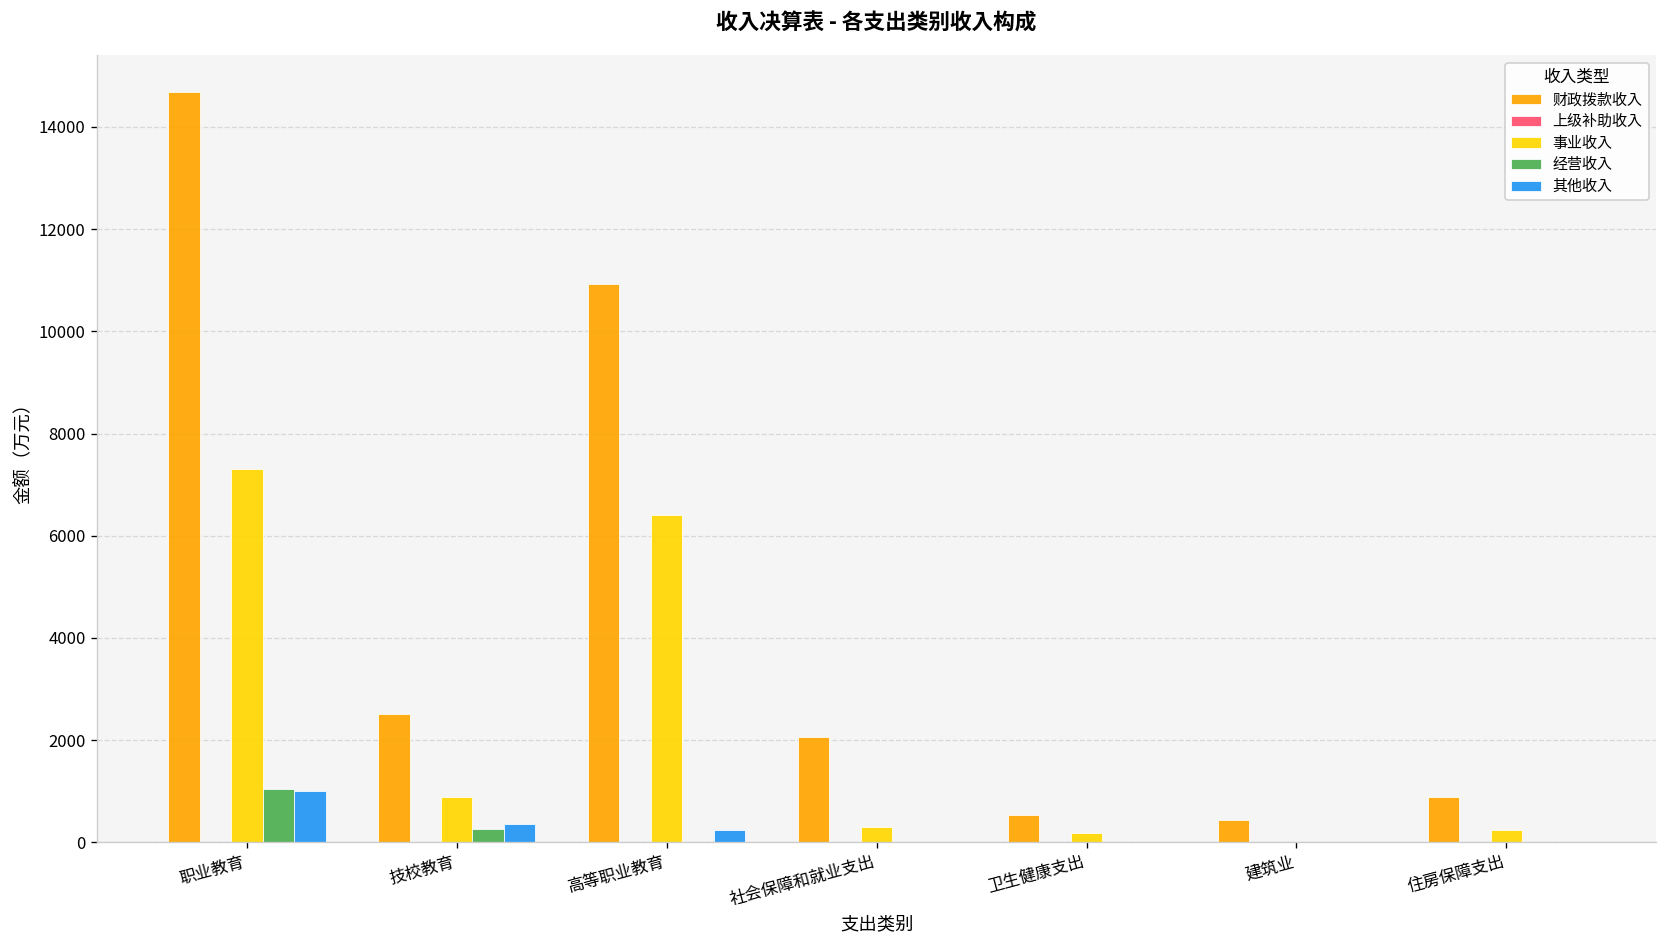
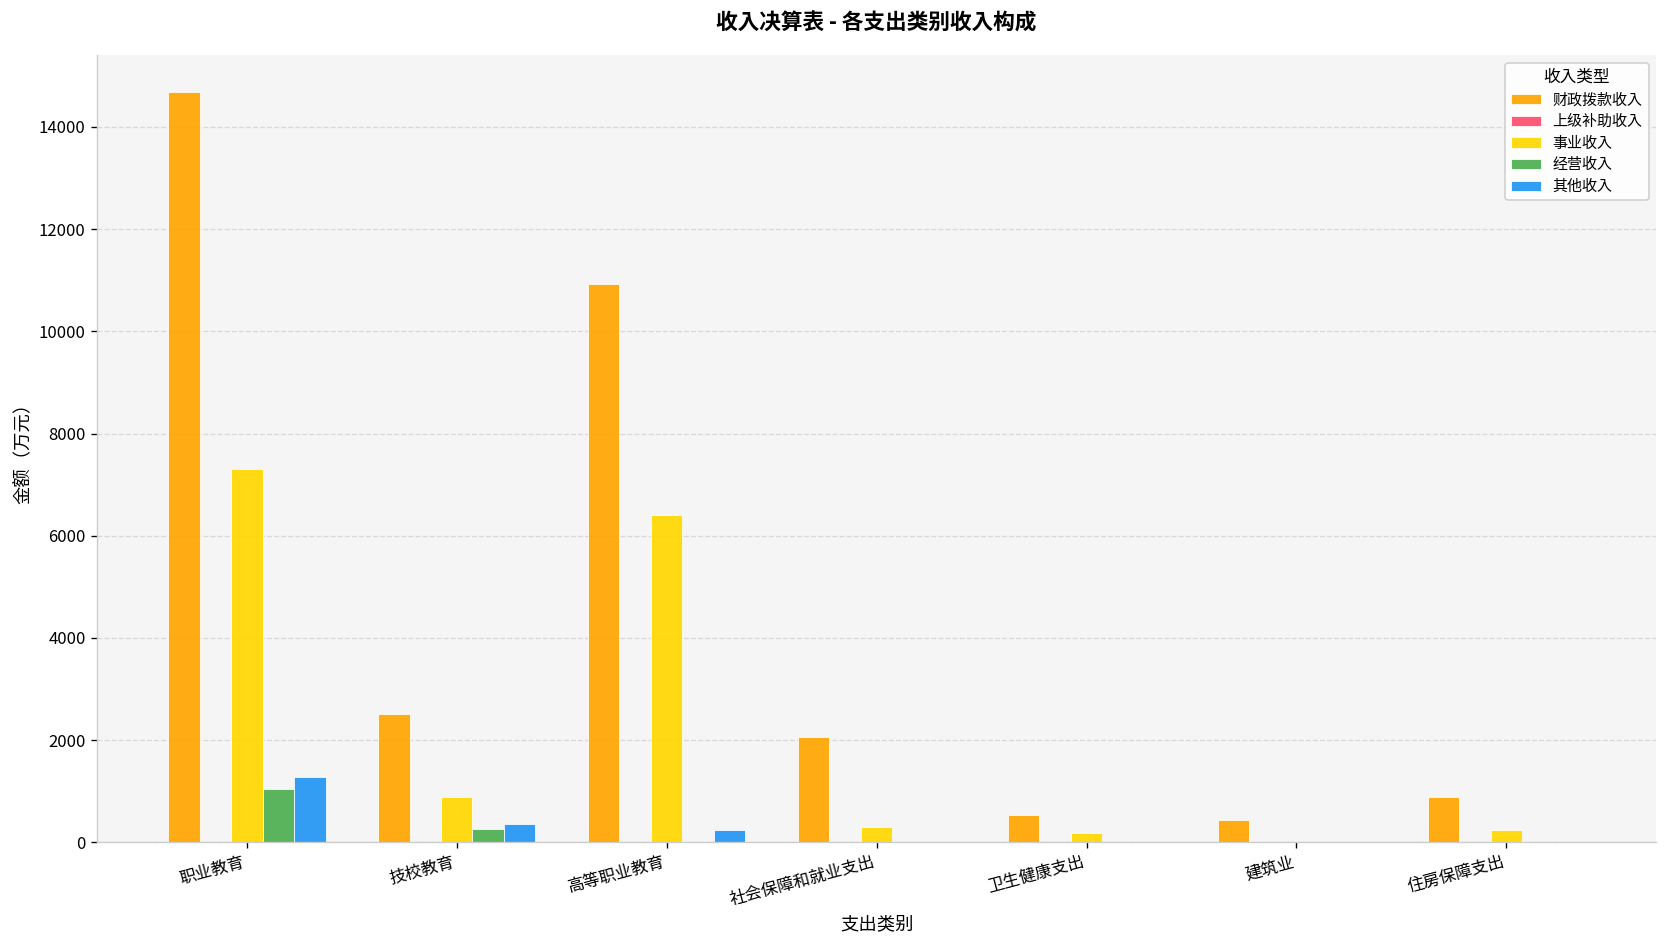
  {
    "上级补助收入": {
      "职业教育": 0,
      "技校教育": 0,
      "高等职业教育": 0,
      "社会保障和就业支出": 0,
      "卫生健康支出": 0,
      "建筑业": 0,
      "住房保障支出": 0
    },
    "经营收入": {
      "职业教育": 1100,
      "技校教育": 300,
      "高等职业教育": 0,
      "社会保障和就业支出": 0,
      "卫生健康支出": 0,
      "建筑业": 0,
      "住房保障支出": 0
    },
    "其他收入": {
-     "职业教育": 1000,
+     "职业教育": 1300,
      "技校教育": 400,
      "高等职业教育": 200,
      "社会保障和就业支出": 0,
      "卫生健康支出": 0,
      "建筑业": 0,
      "住房保障支出": 0
    }
  }
